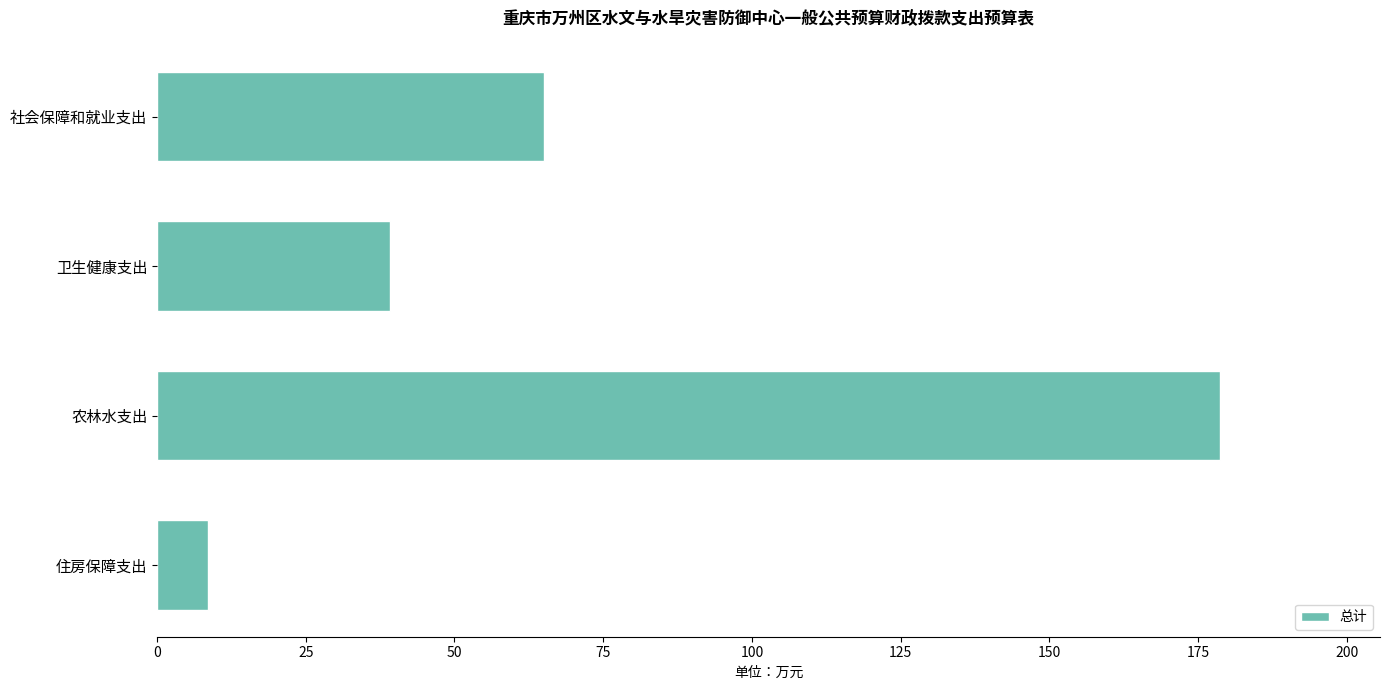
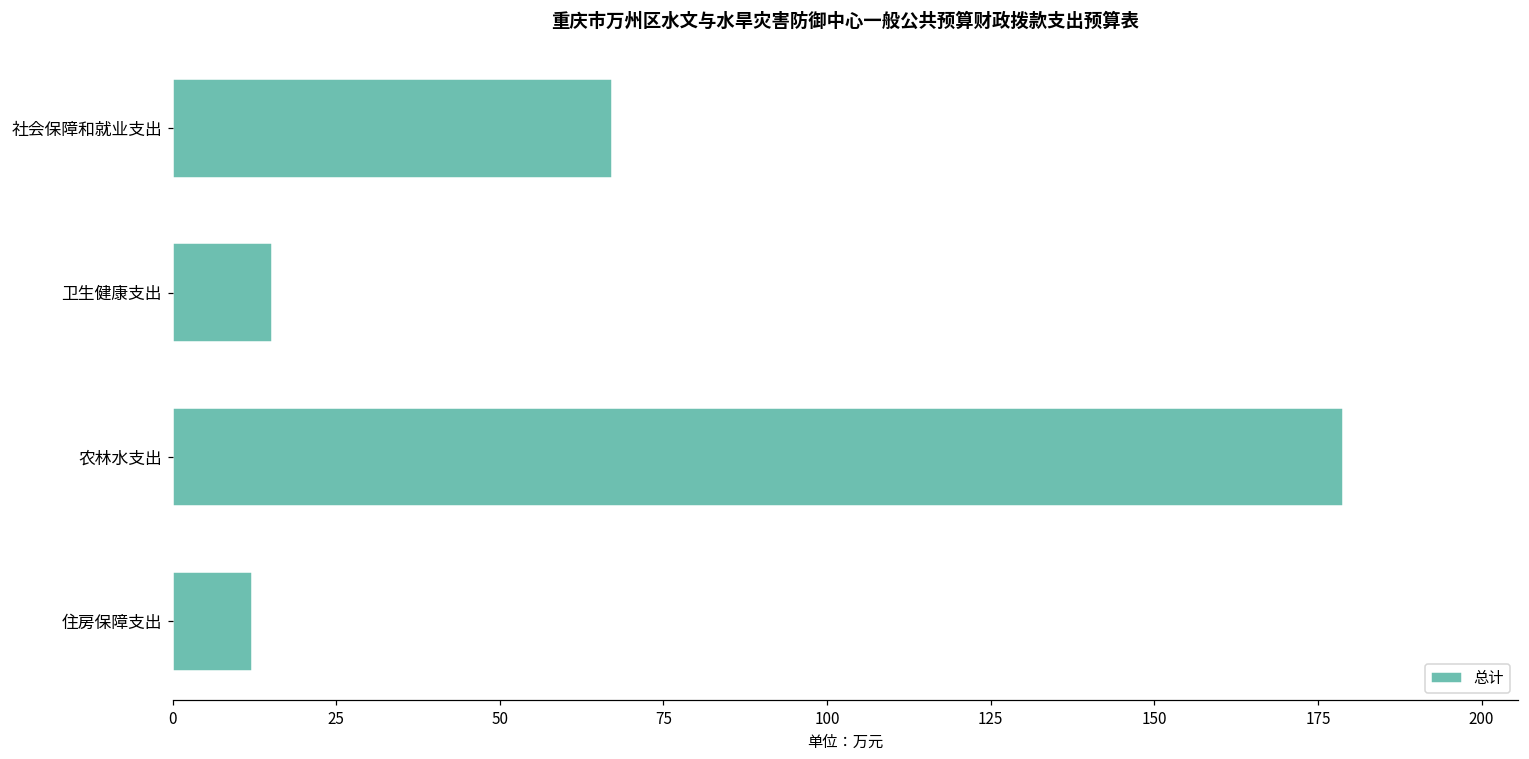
  {
-   "社会保障和就业支出": 65,
-   "卫生健康支出": 39,
+   "社会保障和就业支出": 67,
+   "卫生健康支出": 15,
    "农林水支出": 179,
-   "住房保障支出": 9
+   "住房保障支出": 12
  }
